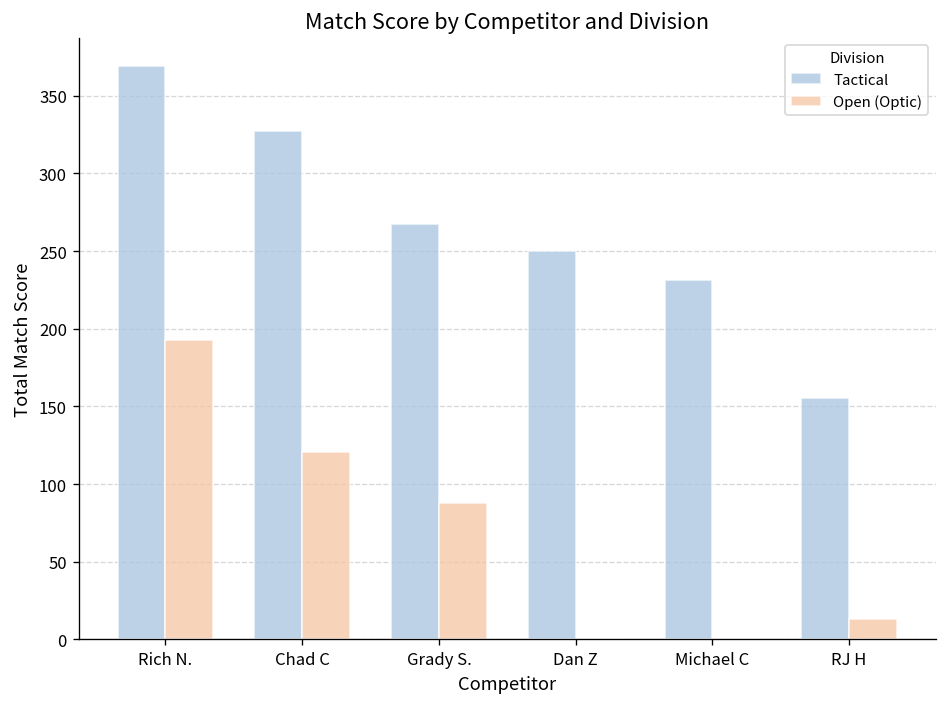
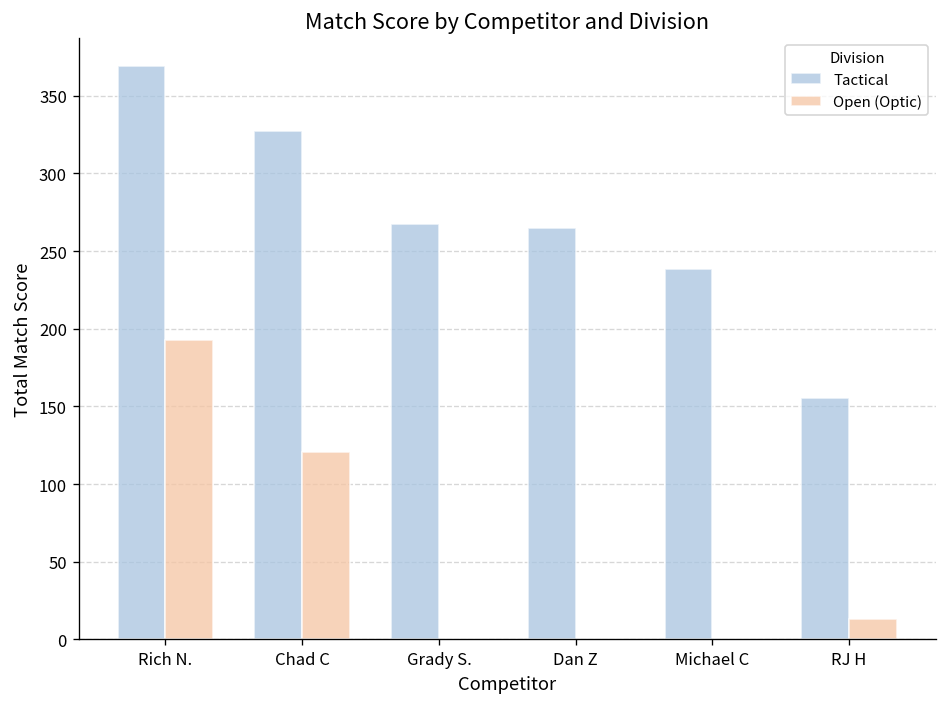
  {
    "Tactical": {
      "Rich N.": 369,
      "Chad C": 327,
      "Grady S.": 268,
-     "Dan Z": 250,
-     "Michael C": 231,
+     "Dan Z": 265,
+     "Michael C": 238,
      "RJ H": 155
    },
    "Open (Optic)": {
      "Rich N.": 192,
      "Chad C": 121,
-     "Grady S.": 88,
+     "Grady S.": 0,
      "Dan Z": 0,
      "Michael C": 0,
      "RJ H": 13
    }
  }
